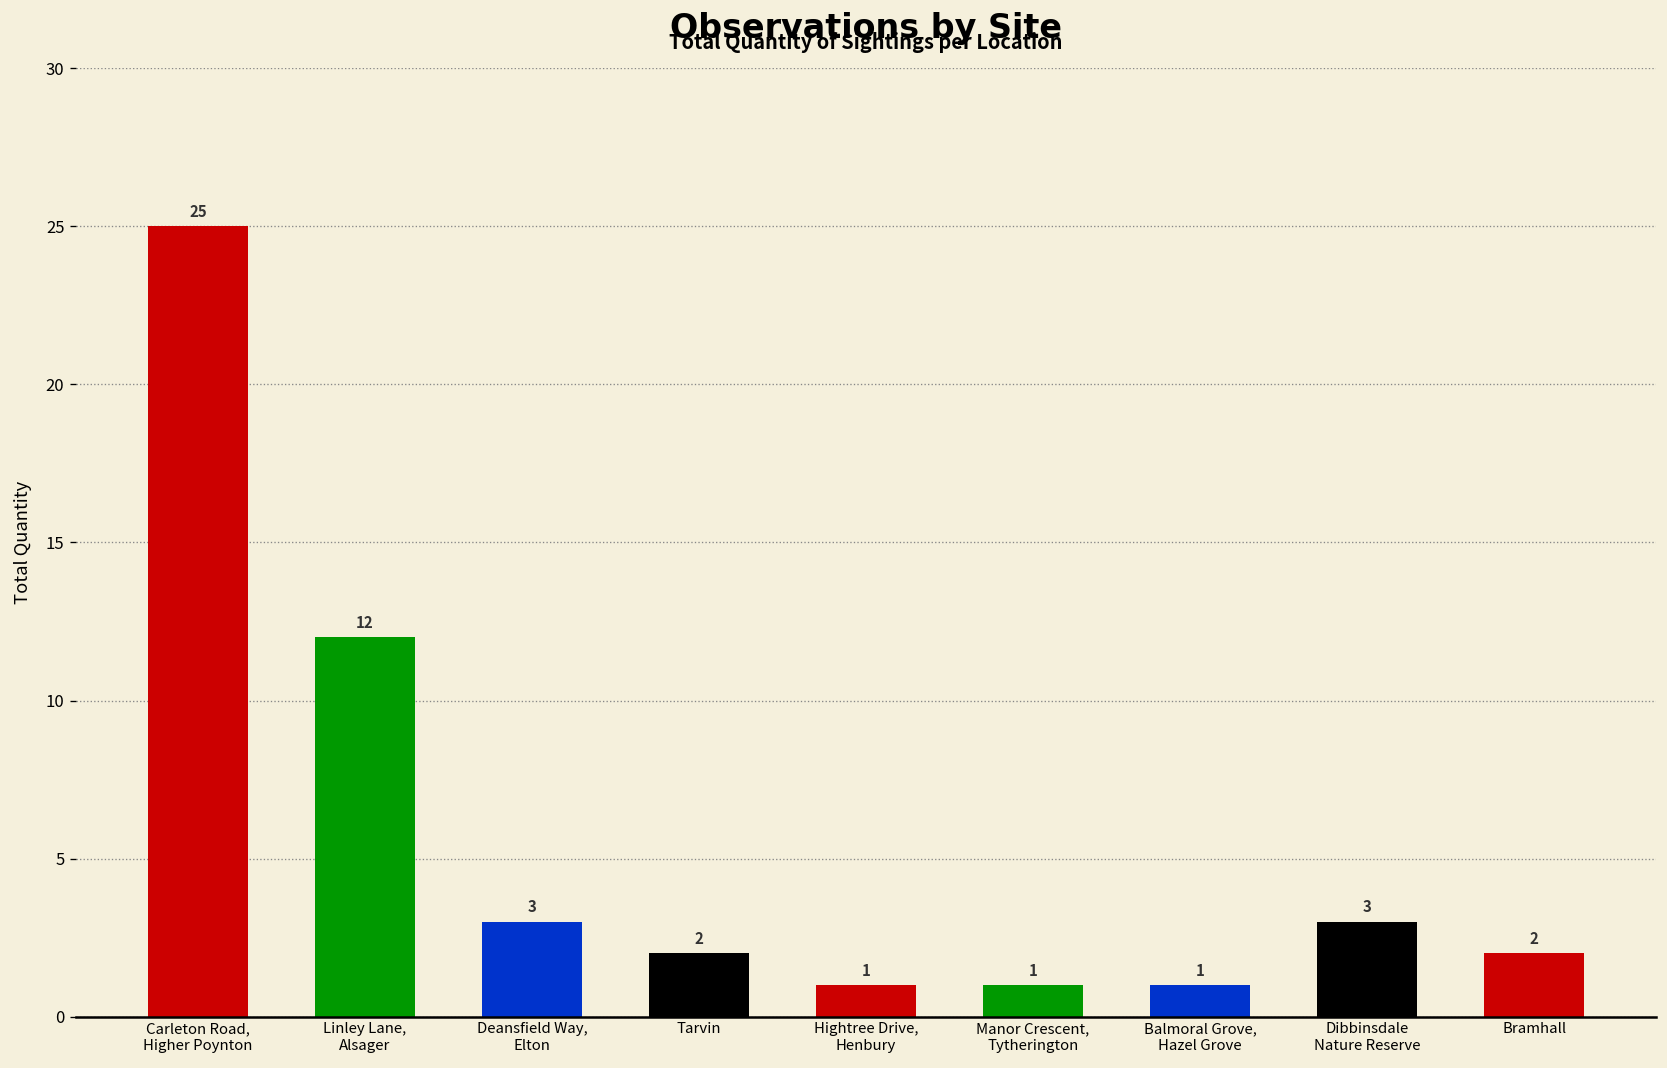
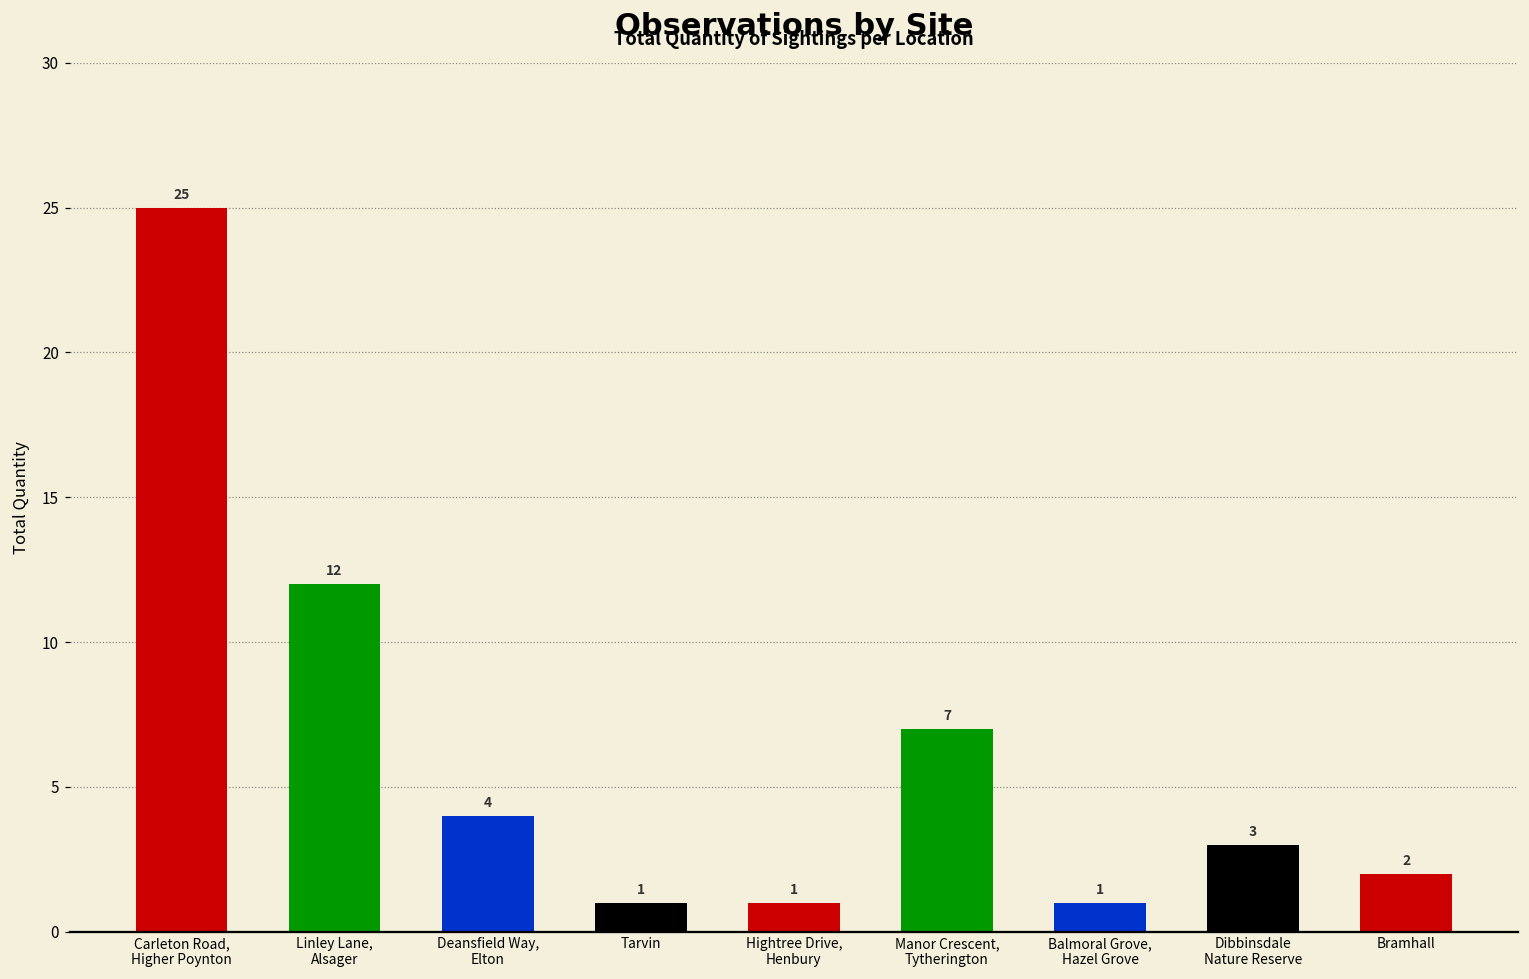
  {
    "Carleton Road, Higher Poynton": 25,
    "Linley Lane, Alsager": 12,
-   "Deansfield Way, Elton": 3,
-   "Tarvin": 2,
+   "Deansfield Way, Elton": 4,
+   "Tarvin": 1,
    "Hightree Drive, Henbury": 1,
-   "Manor Crescent, Tytherington": 1,
+   "Manor Crescent, Tytherington": 7,
    "Balmoral Grove, Hazel Grove": 1,
    "Dibbinsdale Nature Reserve": 3,
    "Bramhall": 2
  }
